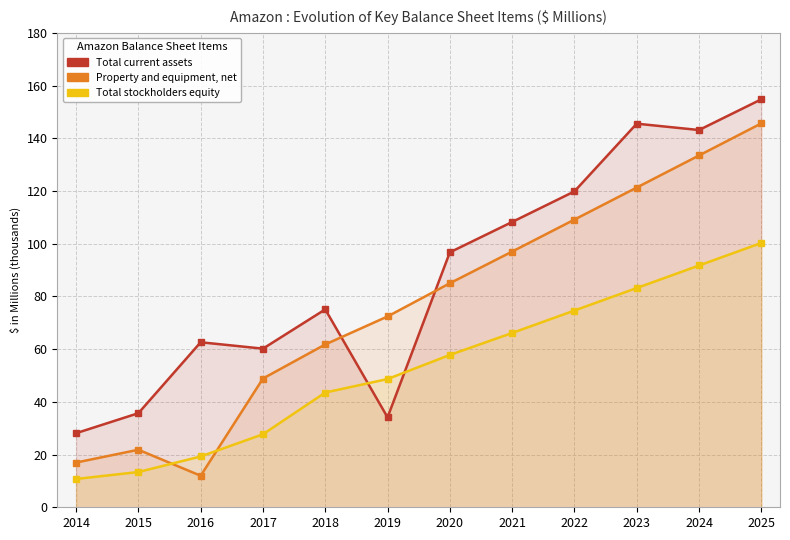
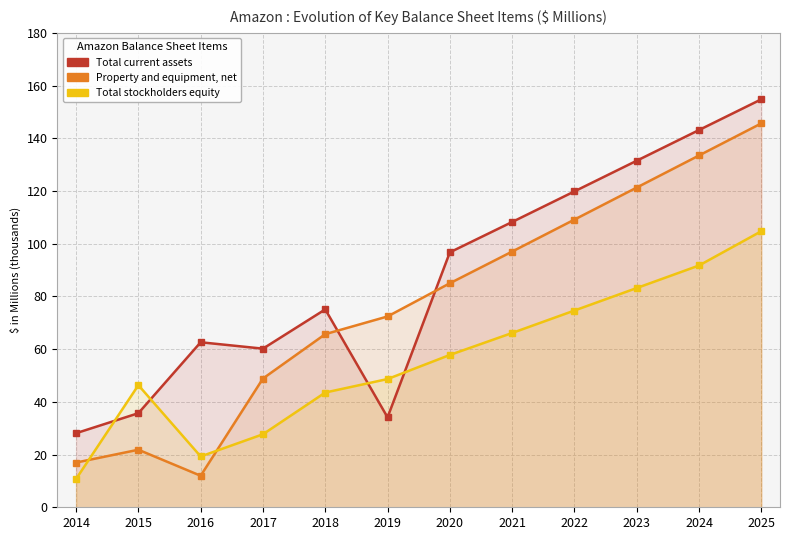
  {
    "Total current assets": {
      "2014": 28,
      "2015": 36,
      "2016": 63,
      "2017": 60,
      "2018": 75,
      "2019": 34,
      "2020": 97,
      "2021": 108,
      "2022": 120,
-     "2023": 146,
+     "2023": 132,
      "2024": 143,
      "2025": 155
    },
    "Property and equipment, net": {
      "2014": 17,
      "2015": 22,
      "2016": 12,
      "2017": 49,
-     "2018": 62,
+     "2018": 66,
      "2019": 72,
      "2020": 85,
      "2021": 97,
      "2022": 109,
      "2023": 121,
      "2024": 134,
      "2025": 146
    },
    "Total stockholders equity": {
      "2014": 11,
-     "2015": 13,
+     "2015": 46,
      "2016": 19,
      "2017": 28,
      "2018": 44,
      "2019": 49,
      "2020": 58,
      "2021": 66,
      "2022": 75,
      "2023": 83,
      "2024": 92,
-     "2025": 100
+     "2025": 105
    }
  }
